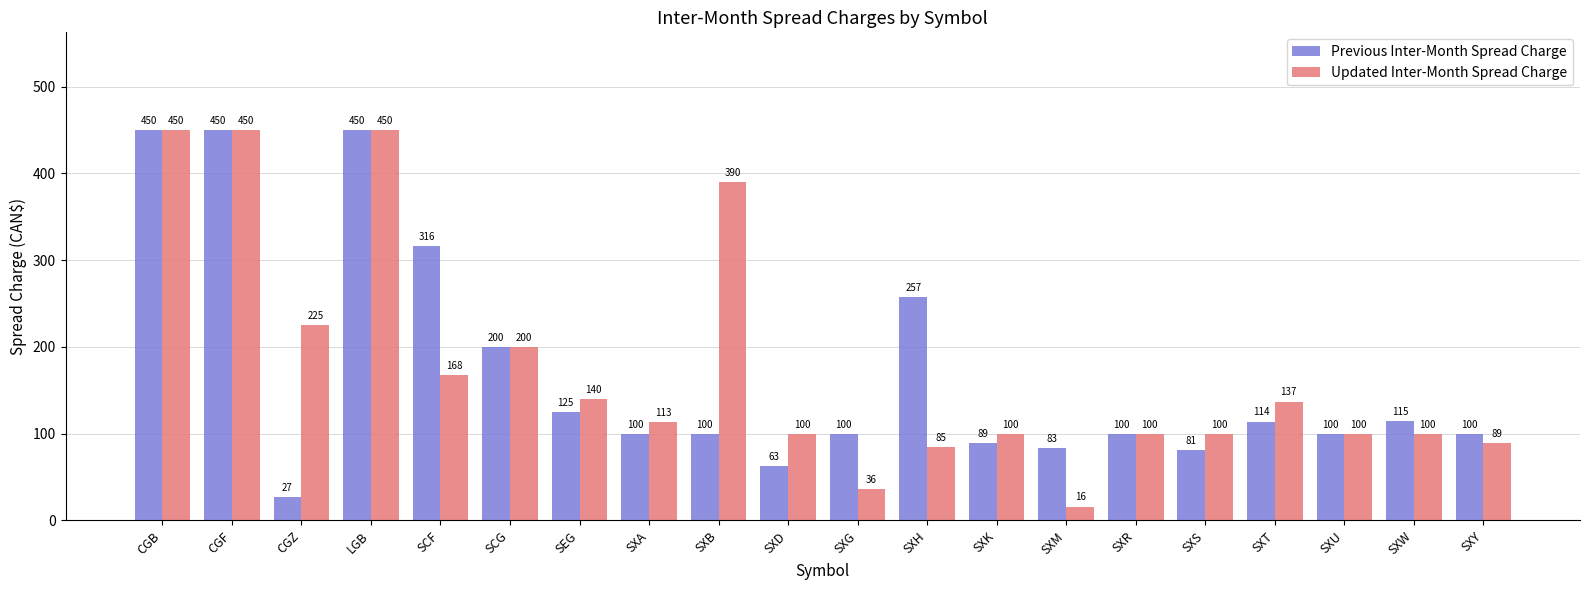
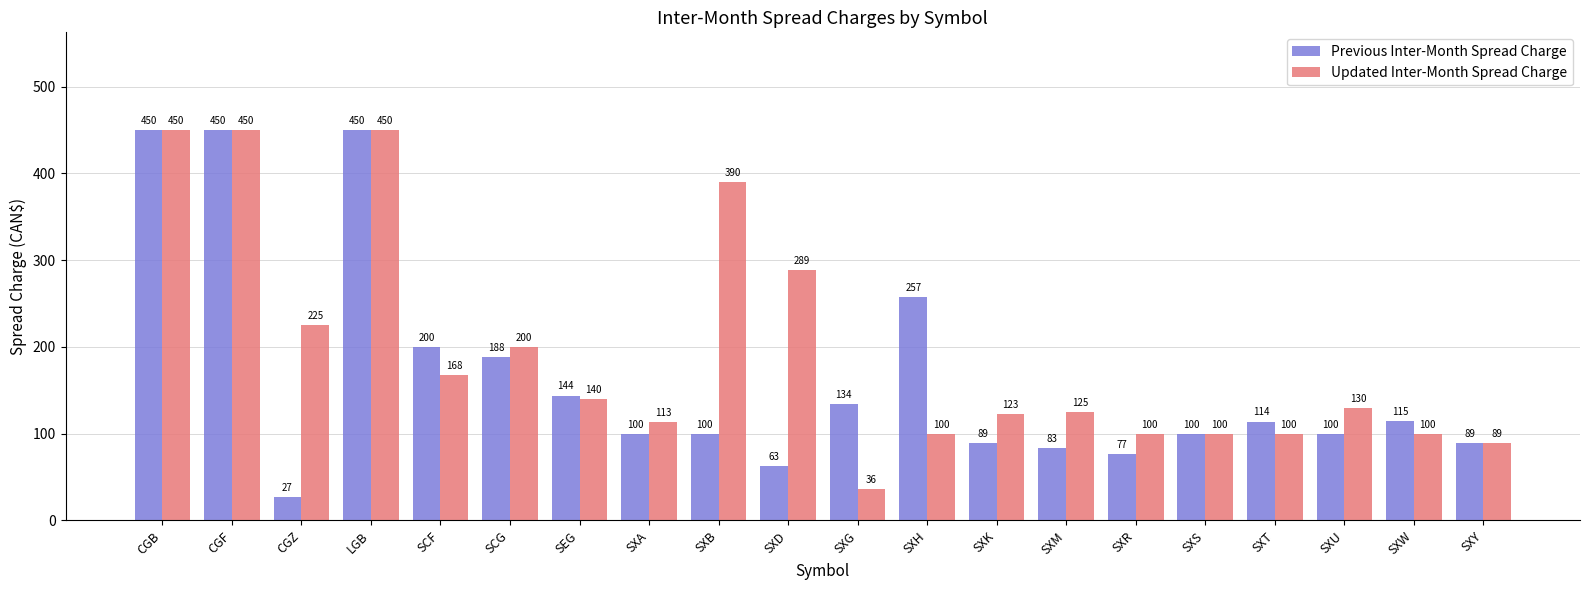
  {
    "Previous Inter-Month Spread Charge": {
      "CGB": 450,
      "CGF": 450,
      "CGZ": 27,
      "LGB": 450,
-     "SCF": 316,
-     "SCG": 200,
-     "SEG": 125,
+     "SCF": 200,
+     "SCG": 188,
+     "SEG": 144,
      "SXA": 100,
      "SXB": 100,
      "SXD": 63,
-     "SXG": 100,
+     "SXG": 134,
      "SXH": 257,
      "SXK": 89,
      "SXM": 83,
-     "SXR": 100,
-     "SXS": 81,
+     "SXR": 77,
+     "SXS": 100,
      "SXT": 114,
      "SXU": 100,
      "SXW": 115,
-     "SXY": 100
+     "SXY": 89
    },
    "Updated Inter-Month Spread Charge": {
      "CGB": 450,
      "CGF": 450,
      "CGZ": 225,
      "LGB": 450,
      "SCF": 168,
      "SCG": 200,
      "SEG": 140,
      "SXA": 113,
      "SXB": 390,
-     "SXD": 100,
+     "SXD": 289,
      "SXG": 36,
-     "SXH": 85,
-     "SXK": 100,
-     "SXM": 16,
+     "SXH": 100,
+     "SXK": 123,
+     "SXM": 125,
      "SXR": 100,
      "SXS": 100,
-     "SXT": 137,
-     "SXU": 100,
+     "SXT": 100,
+     "SXU": 130,
      "SXW": 100,
      "SXY": 89
    }
  }
